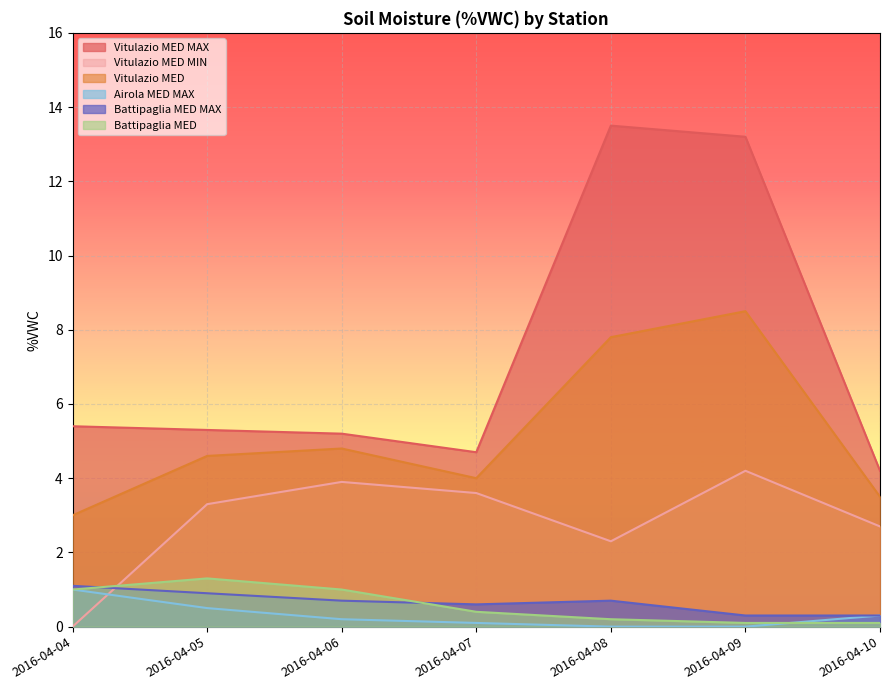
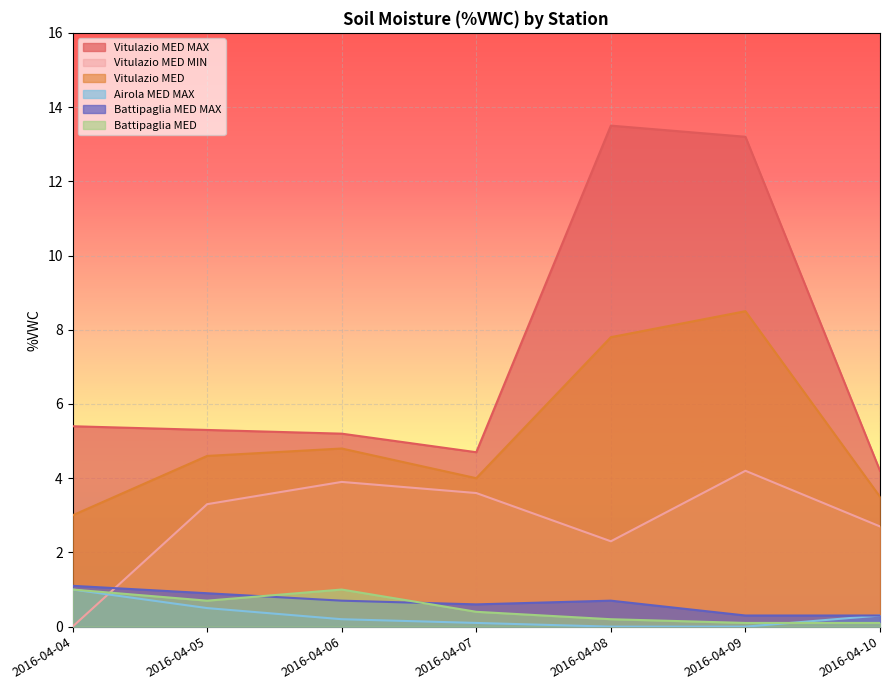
  {
    "Vitulazio MED MIN": {
      "2016-04-04": 0.0,
      "2016-04-05": 3.3,
      "2016-04-06": 3.9,
      "2016-04-07": 3.6,
      "2016-04-08": 2.3,
      "2016-04-09": 4.2,
      "2016-04-10": 2.7
    },
    "Airola MED MAX": {
      "2016-04-05": 0.5,
      "2016-04-06": 0.2,
      "2016-04-07": 0.1,
      "2016-04-08": 0.0,
      "2016-04-09": 0.0
    },
    "Battipaglia MED MAX": {
      "2016-04-04": 1.1,
      "2016-04-05": 0.9,
      "2016-04-06": 0.7,
      "2016-04-07": 0.6,
      "2016-04-08": 0.7,
      "2016-04-09": 0.3
    },
    "Battipaglia MED": {
-     "2016-04-05": 1.3,
+     "2016-04-05": 0.7,
      "2016-04-06": 1.0,
      "2016-04-07": 0.4,
      "2016-04-08": 0.2,
      "2016-04-09": 0.1,
      "2016-04-10": 0.1
    }
  }
